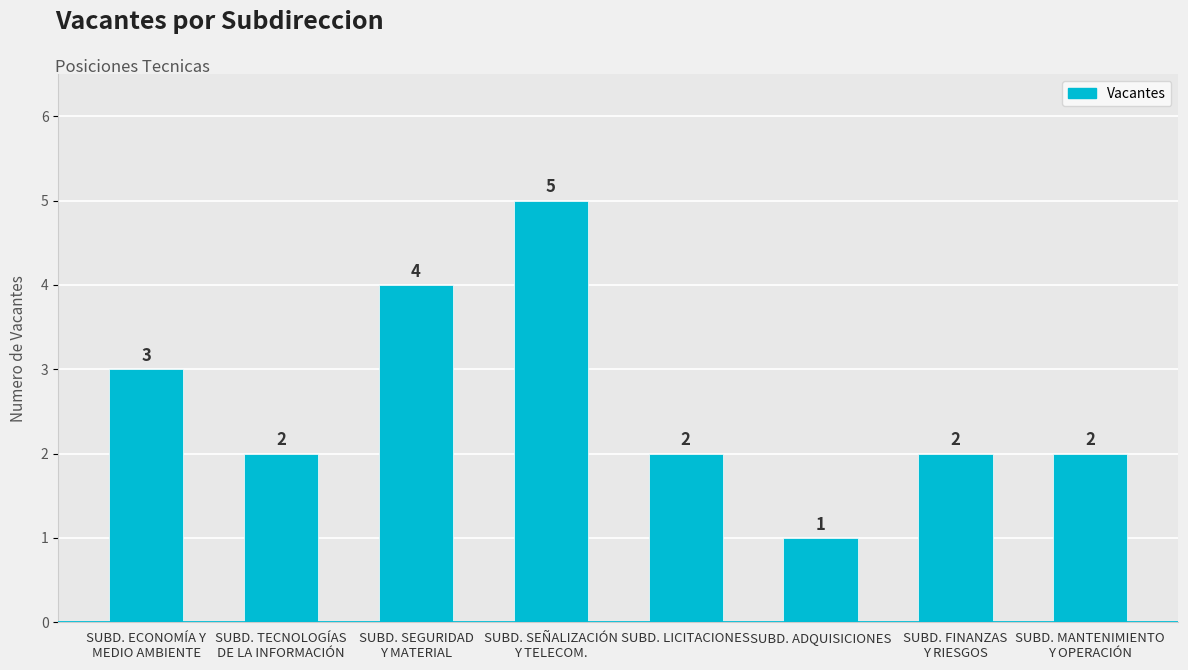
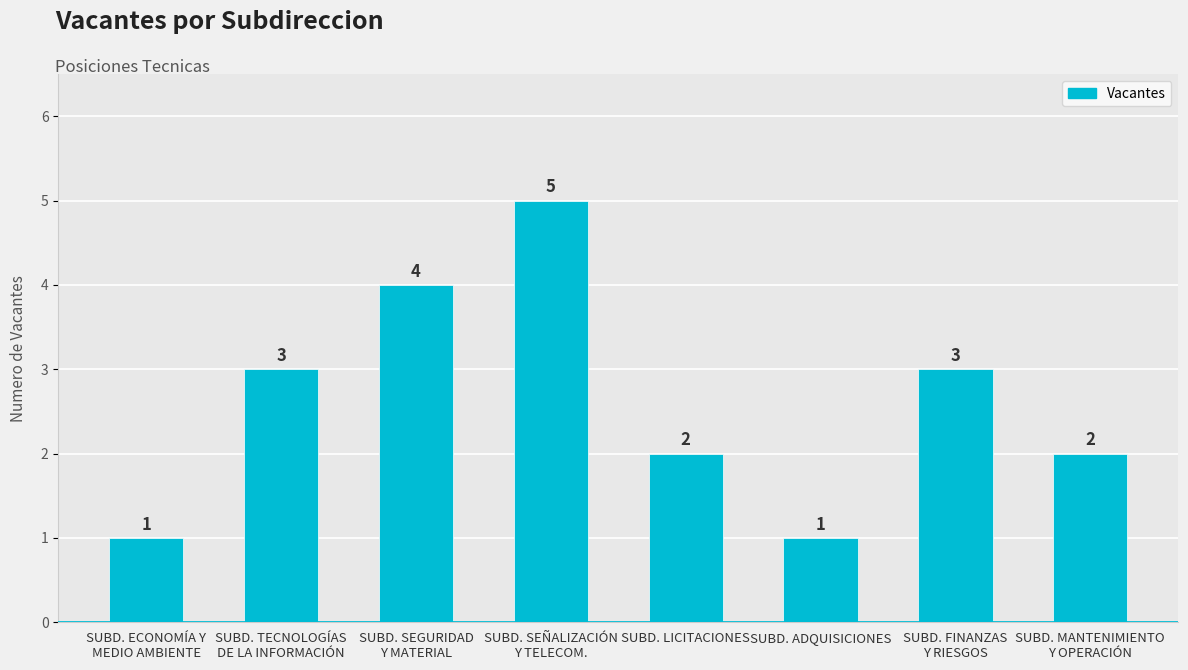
  {
-   "SUBD. ECONOMÍA Y MEDIO AMBIENTE": 3,
-   "SUBD. TECNOLOGÍAS DE LA INFORMACIÓN": 2,
+   "SUBD. ECONOMÍA Y MEDIO AMBIENTE": 1,
+   "SUBD. TECNOLOGÍAS DE LA INFORMACIÓN": 3,
    "SUBD. SEGURIDAD Y MATERIAL": 4,
    "SUBD. SEÑALIZACIÓN Y TELECOM.": 5,
    "SUBD. LICITACIONES": 2,
    "SUBD. ADQUISICIONES": 1,
-   "SUBD. FINANZAS Y RIESGOS": 2,
+   "SUBD. FINANZAS Y RIESGOS": 3,
    "SUBD. MANTENIMIENTO Y OPERACIÓN": 2
  }
